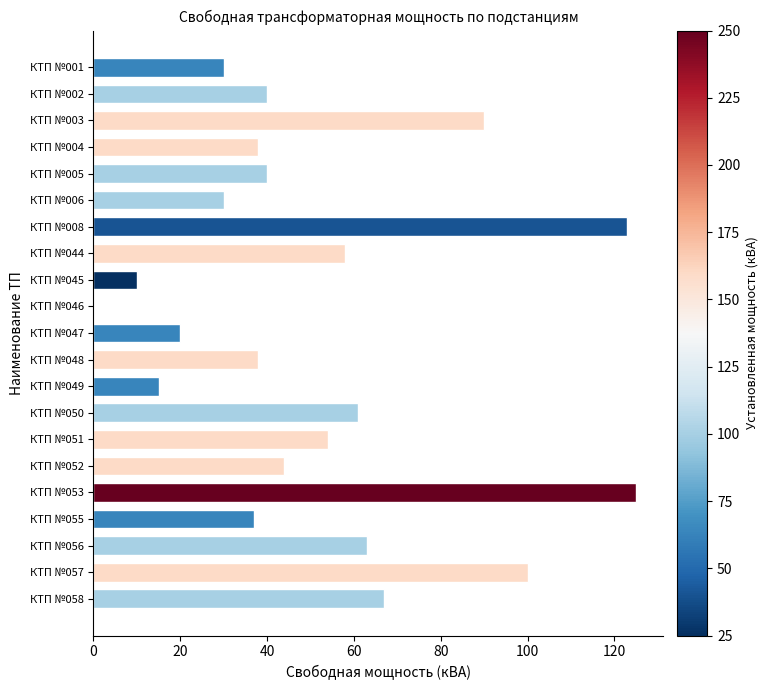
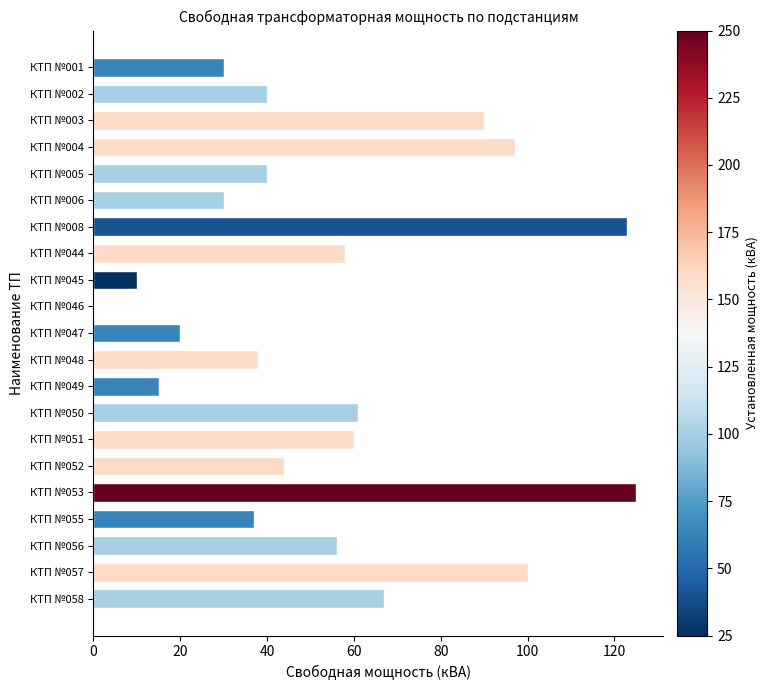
  {
    "КТП №001": 30,
    "КТП №002": 40,
    "КТП №003": 90,
-   "КТП №004": 38,
+   "КТП №004": 97,
    "КТП №005": 40,
    "КТП №006": 30,
    "КТП №008": 123,
    "КТП №044": 58,
    "КТП №045": 10,
    "КТП №046": 0,
    "КТП №047": 20,
    "КТП №048": 38,
    "КТП №049": 15,
    "КТП №050": 61,
-   "КТП №051": 54,
+   "КТП №051": 60,
    "КТП №052": 44,
    "КТП №053": 125,
    "КТП №055": 37,
-   "КТП №056": 63,
+   "КТП №056": 56,
    "КТП №057": 100,
    "КТП №058": 67
  }
